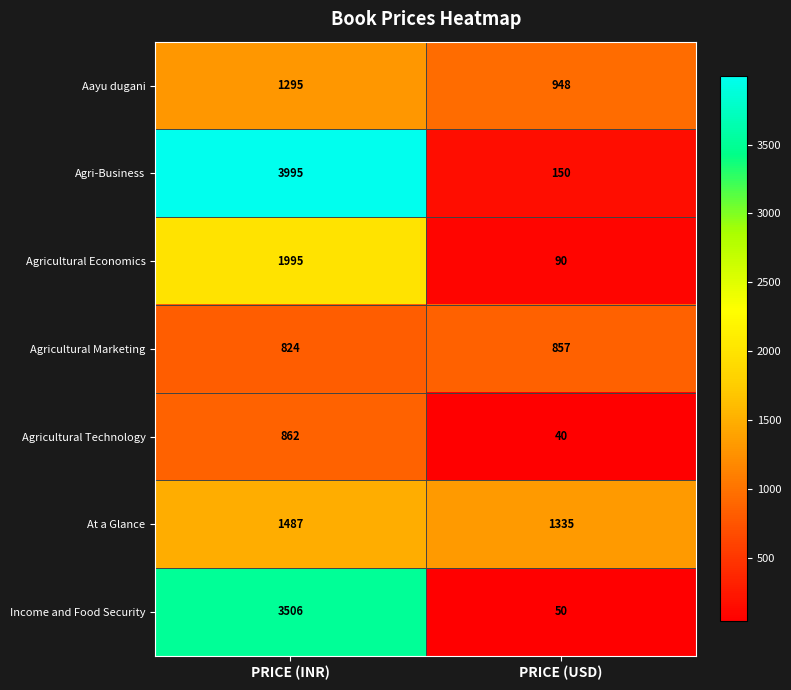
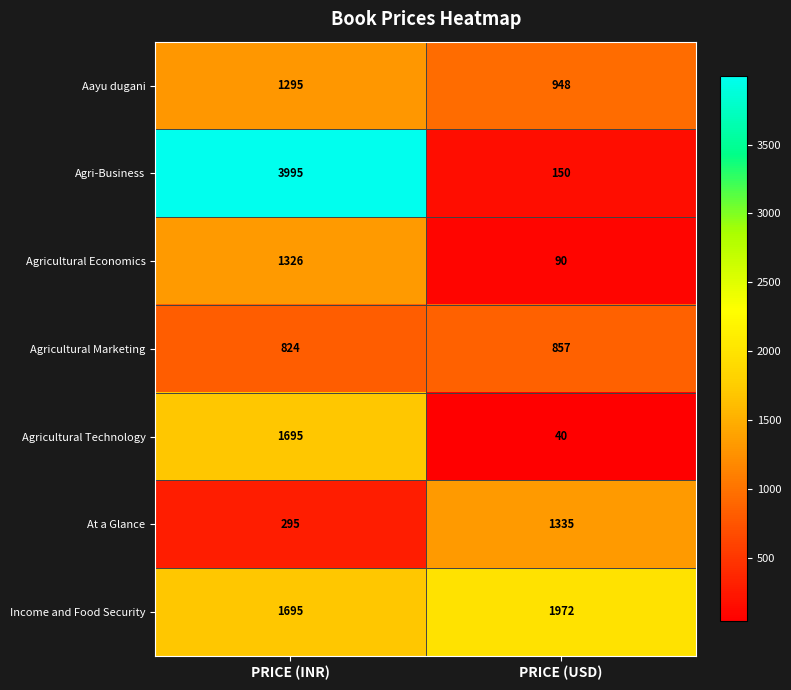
  {
    "Aayu dugani": {
      "PRICE (INR)": 1295,
      "PRICE (USD)": 948
    },
    "Agri-Business": {
      "PRICE (INR)": 3995,
      "PRICE (USD)": 150
    },
    "Agricultural Economics": {
-     "PRICE (INR)": 1995,
+     "PRICE (INR)": 1326,
      "PRICE (USD)": 90
    },
    "Agricultural Marketing": {
      "PRICE (INR)": 824,
      "PRICE (USD)": 857
    },
    "Agricultural Technology": {
-     "PRICE (INR)": 862,
+     "PRICE (INR)": 1695,
      "PRICE (USD)": 40
    },
    "At a Glance": {
-     "PRICE (INR)": 1487,
+     "PRICE (INR)": 295,
      "PRICE (USD)": 1335
    },
    "Income and Food Security": {
-     "PRICE (INR)": 3506,
-     "PRICE (USD)": 50
+     "PRICE (INR)": 1695,
+     "PRICE (USD)": 1972
    }
  }
